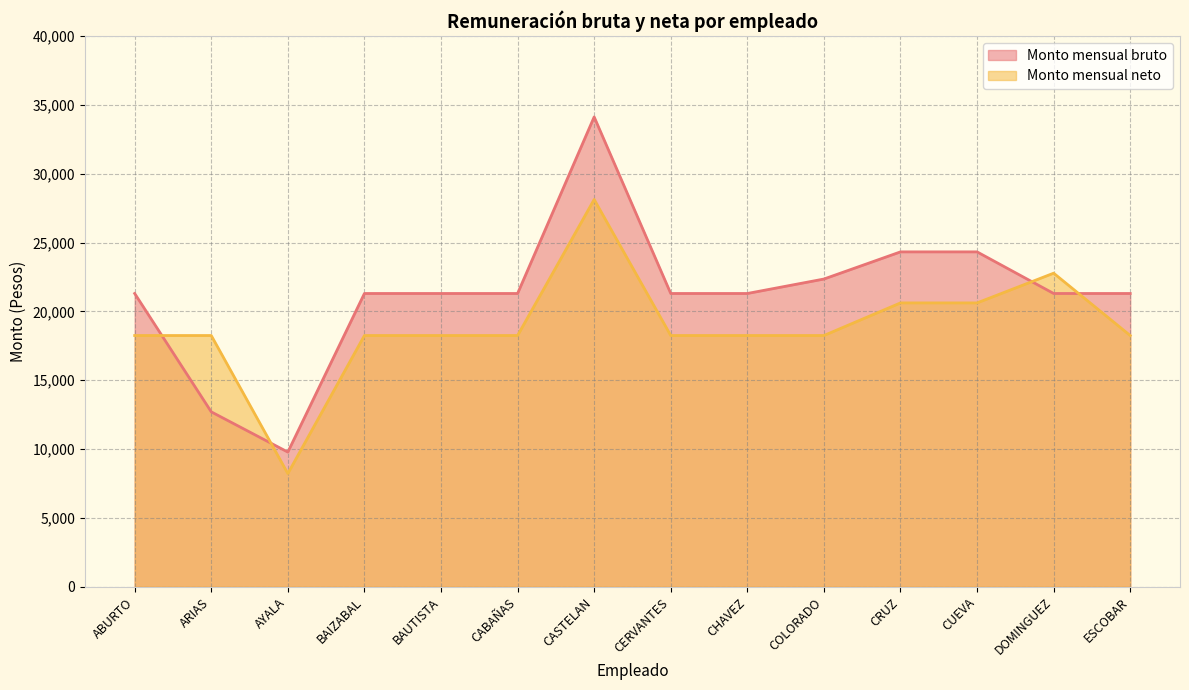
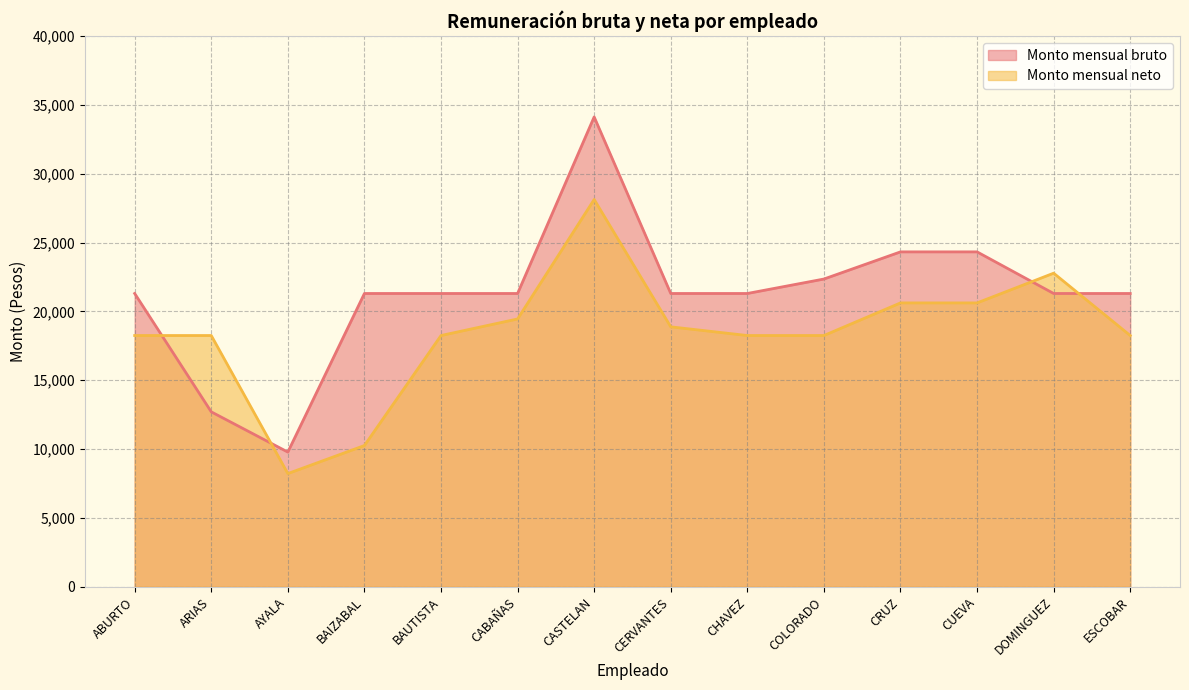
  {
    "Monto mensual bruto": {
      "ABURTO": "21,300",
      "ARIAS": "12,700",
      "AYALA": "9,800",
      "BAIZABAL": "21,300",
      "BAUTISTA": "21,300",
      "CABAÑAS": "21,300",
      "CASTELAN": "34,100",
      "CERVANTES": "21,300",
      "CHAVEZ": "21,300",
      "COLORADO": "22,300",
      "CRUZ": "24,300",
      "CUEVA": "24,300",
      "DOMINGUEZ": "21,300",
      "ESCOBAR": "21,300"
    },
    "Monto mensual neto": {
      "ABURTO": "18,200",
      "ARIAS": "18,200",
      "AYALA": "8,200",
-     "BAIZABAL": "18,200",
+     "BAIZABAL": "10,300",
      "BAUTISTA": "18,200",
-     "CABAÑAS": "18,200",
+     "CABAÑAS": "19,400",
      "CASTELAN": "28,100",
-     "CERVANTES": "18,200",
+     "CERVANTES": "18,900",
      "CHAVEZ": "18,200",
      "COLORADO": "18,200",
      "CRUZ": "20,600",
      "CUEVA": "20,600",
      "DOMINGUEZ": "22,800",
      "ESCOBAR": "18,200"
    }
  }
